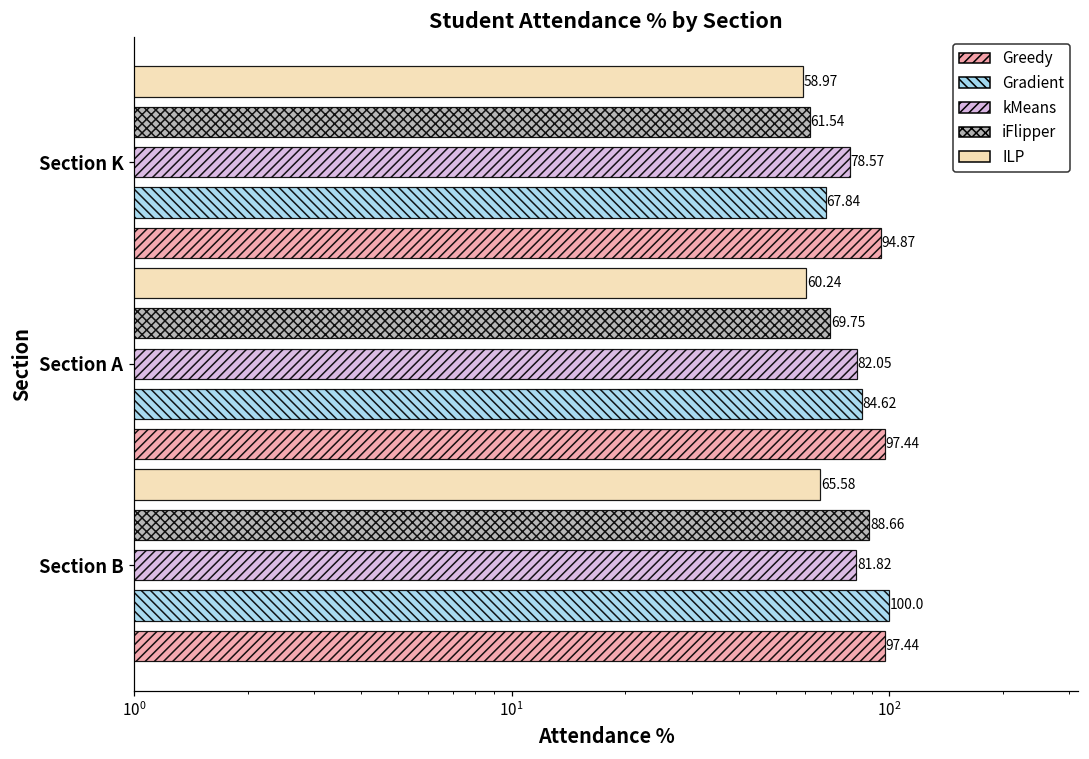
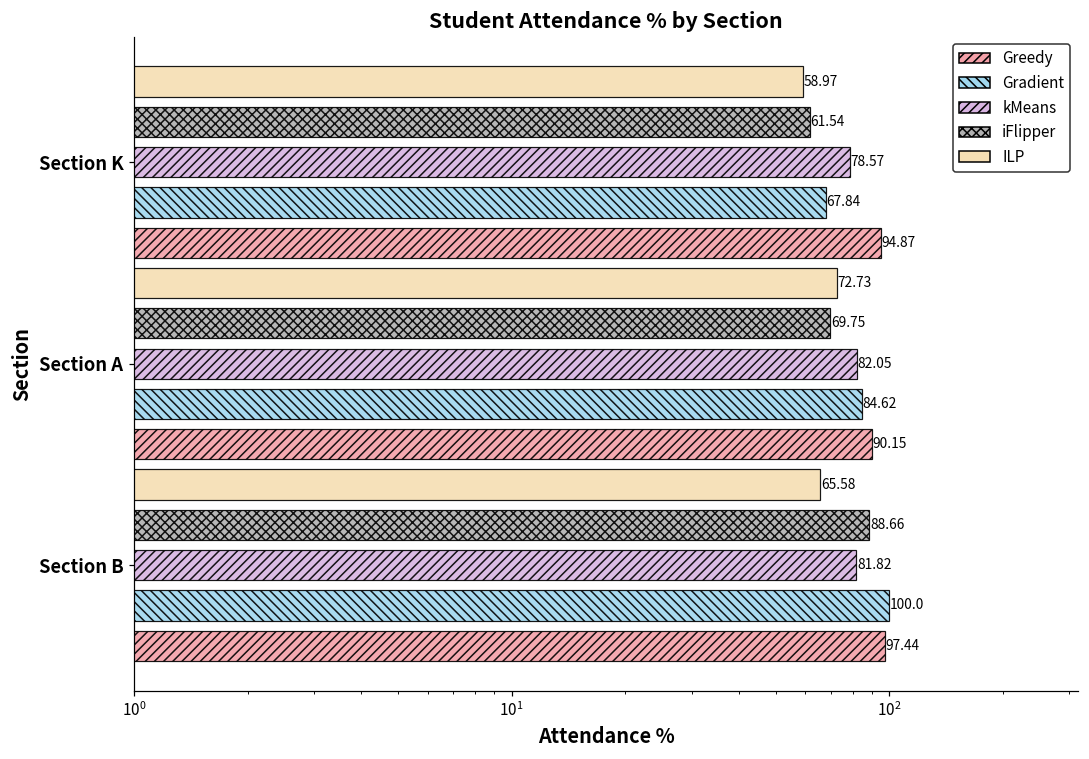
  {
    "Greedy": {
      "Section K": 94.87,
-     "Section A": 97.44,
+     "Section A": 90.15,
      "Section B": 97.44
    },
    "Gradient": {
      "Section K": 67.84,
      "Section A": 84.62,
      "Section B": 100.0
    },
    "kMeans": {
      "Section K": 78.57,
      "Section A": 82.05,
      "Section B": 81.82
    },
    "iFlipper": {
      "Section K": 61.54,
      "Section A": 69.75,
      "Section B": 88.66
    },
    "ILP": {
      "Section K": 58.97,
-     "Section A": 60.24,
+     "Section A": 72.73,
      "Section B": 65.58
    }
  }
